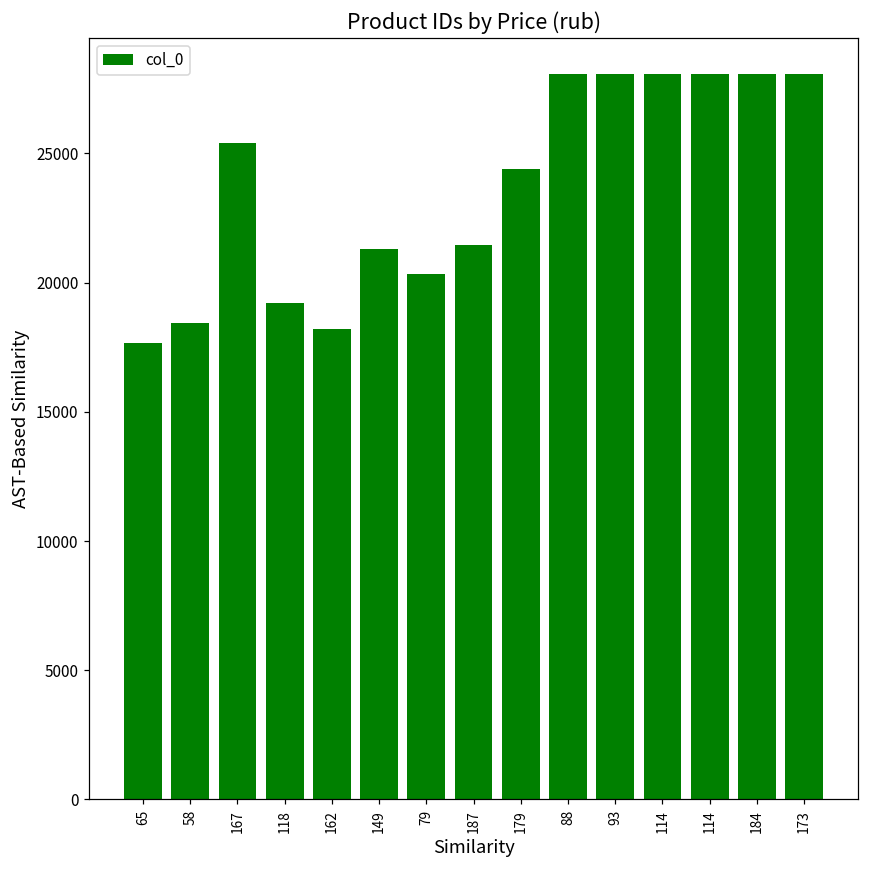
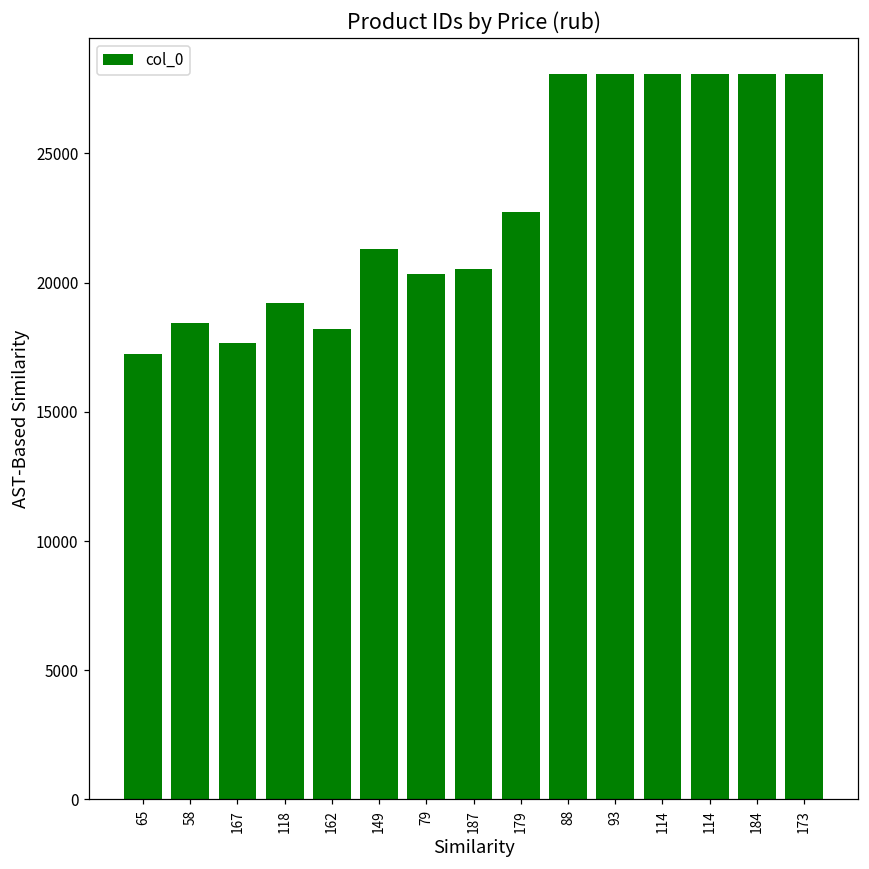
  {
-   "65": 17700,
+   "65": 17300,
    "58": 18400,
-   "167": 25400,
+   "167": 17700,
    "118": 19200,
    "162": 18200,
    "149": 21300,
    "79": 20300,
-   "187": 21400,
-   "179": 24400,
+   "187": 20500,
+   "179": 22700,
    "88": 28100,
    "93": 28100,
    "184": 28100,
    "173": 28100
  }
